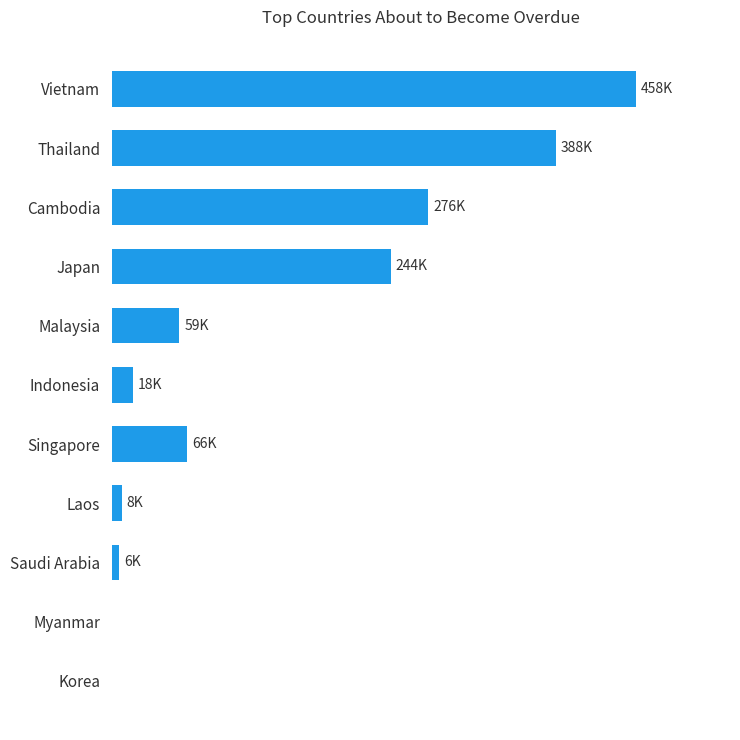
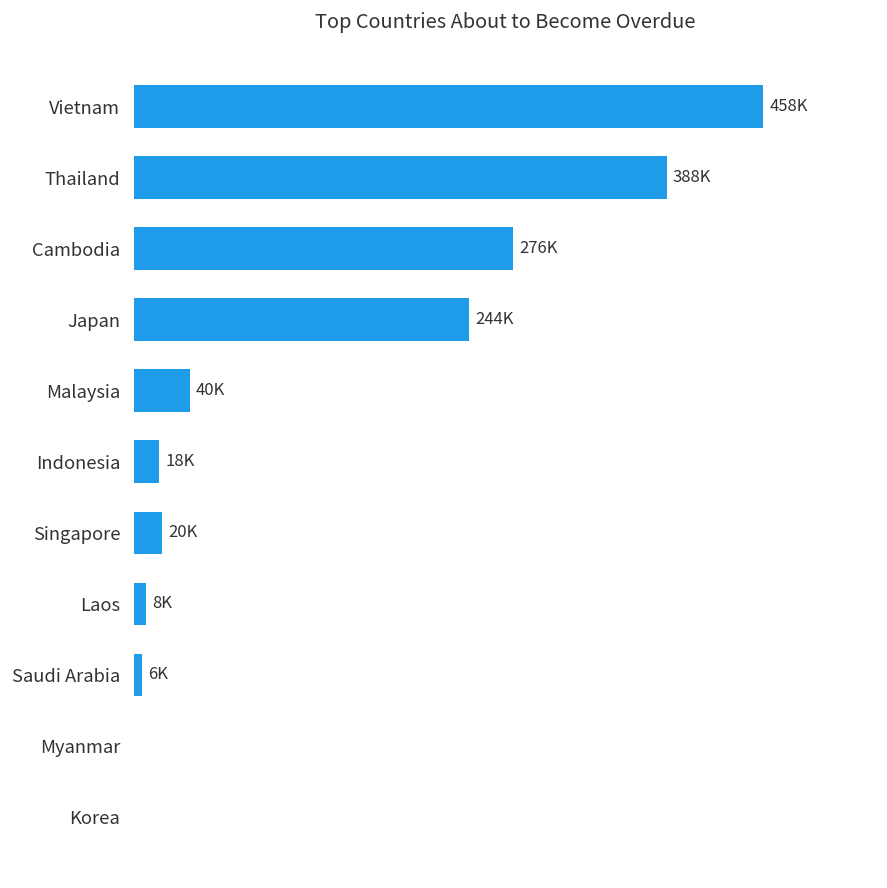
  {
    "Vietnam": "458K",
    "Thailand": "388K",
    "Cambodia": "276K",
    "Japan": "244K",
-   "Malaysia": "59K",
+   "Malaysia": "40K",
    "Indonesia": "18K",
-   "Singapore": "66K",
+   "Singapore": "20K",
    "Laos": "8K",
    "Saudi Arabia": "6K"
  }
